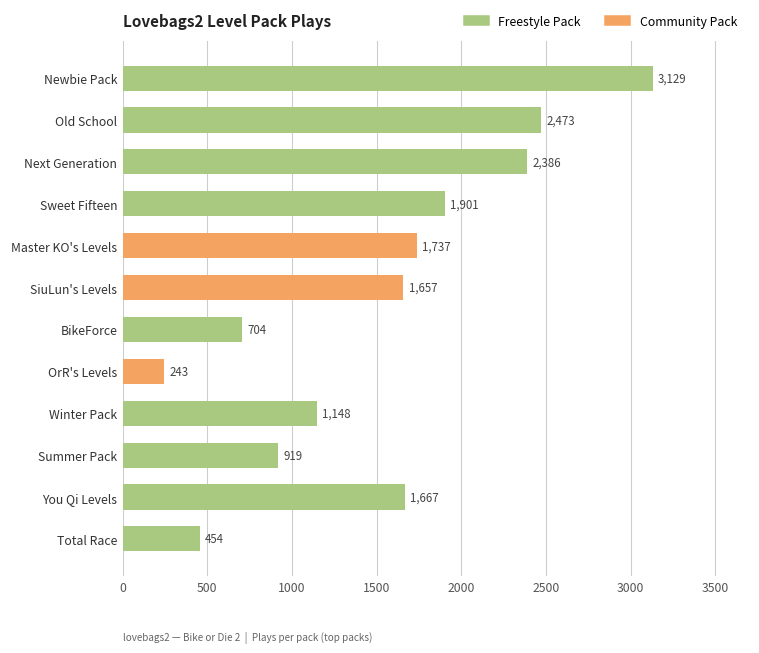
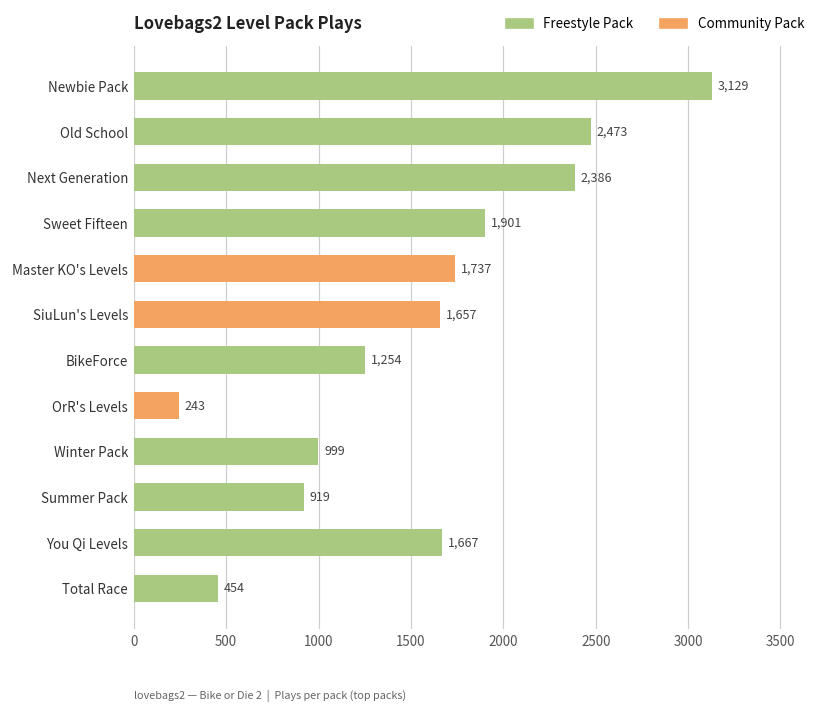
  {
    "Newbie Pack": "3,129",
    "Old School": "2,473",
    "Next Generation": "2,386",
    "Sweet Fifteen": "1,901",
    "Master KO's Levels": "1,737",
    "SiuLun's Levels": "1,657",
-   "BikeForce": "704",
+   "BikeForce": "1,254",
    "OrR's Levels": "243",
-   "Winter Pack": "1,148",
+   "Winter Pack": "999",
    "Summer Pack": "919",
    "You Qi Levels": "1,667",
    "Total Race": "454"
  }
